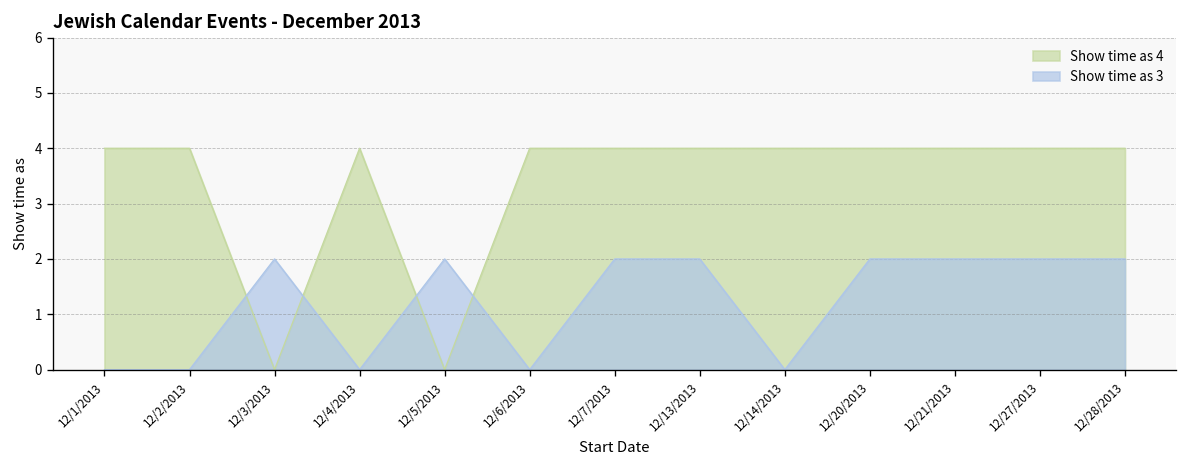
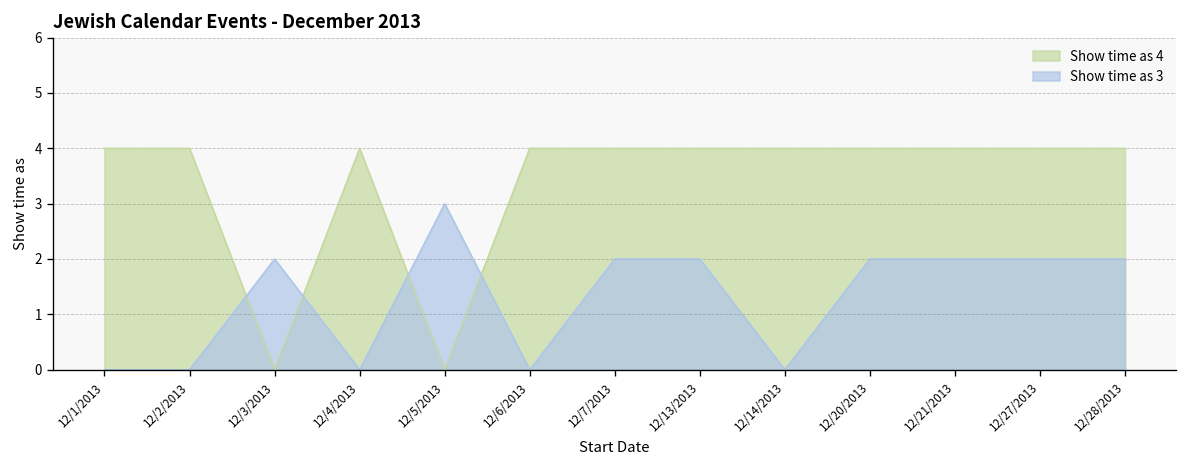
  {
    "Show time as 4": {
      "12/1/2013": 4,
      "12/2/2013": 4,
      "12/3/2013": 0,
      "12/4/2013": 4,
      "12/5/2013": 0,
      "12/6/2013": 4,
      "12/7/2013": 4,
      "12/13/2013": 4,
      "12/14/2013": 4,
      "12/20/2013": 4,
      "12/21/2013": 4,
      "12/27/2013": 4,
      "12/28/2013": 4
    },
    "Show time as 3": {
      "12/1/2013": 0,
      "12/2/2013": 0,
      "12/3/2013": 2,
      "12/4/2013": 0,
-     "12/5/2013": 2,
+     "12/5/2013": 3,
      "12/6/2013": 0,
      "12/7/2013": 2,
      "12/13/2013": 2,
      "12/14/2013": 0,
      "12/20/2013": 2,
      "12/21/2013": 2,
      "12/27/2013": 2,
      "12/28/2013": 2
    }
  }
